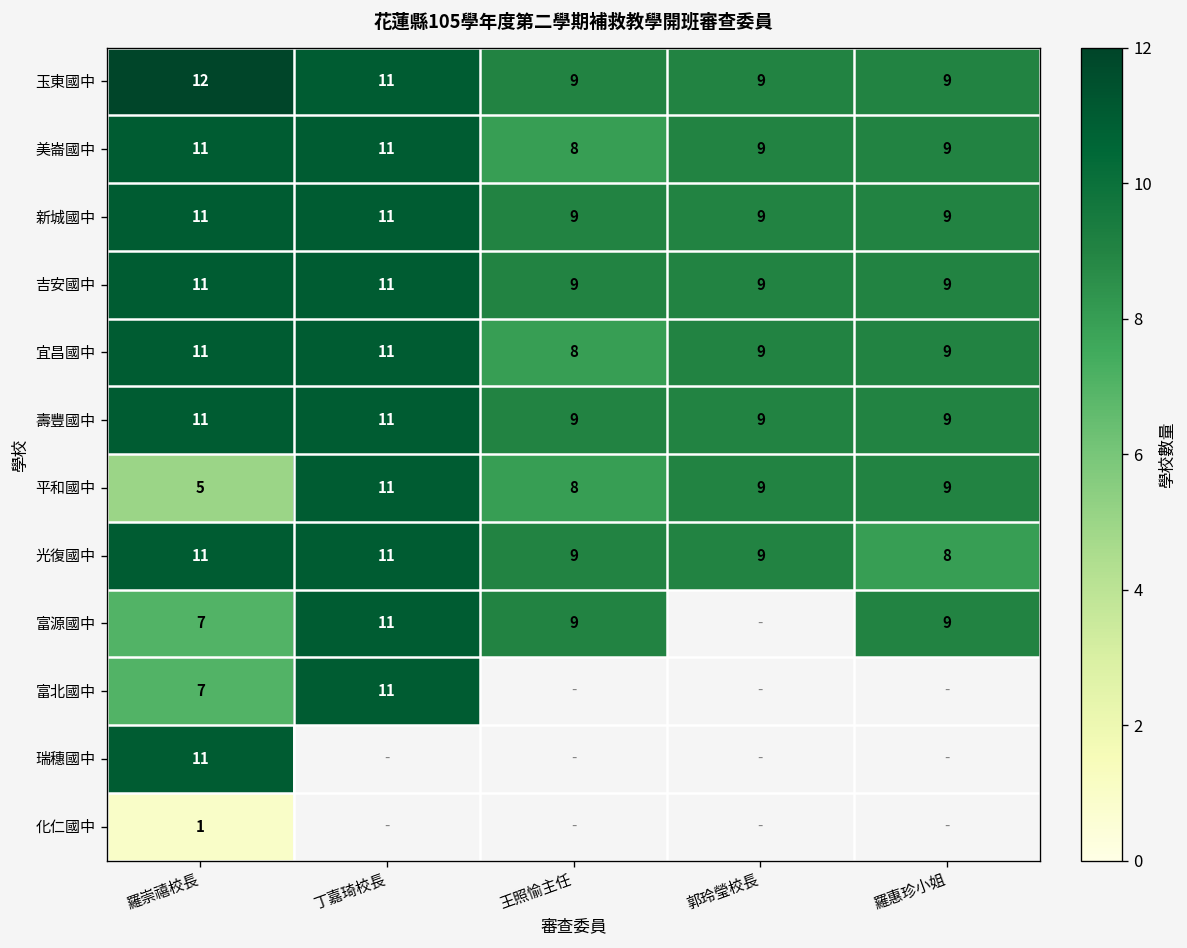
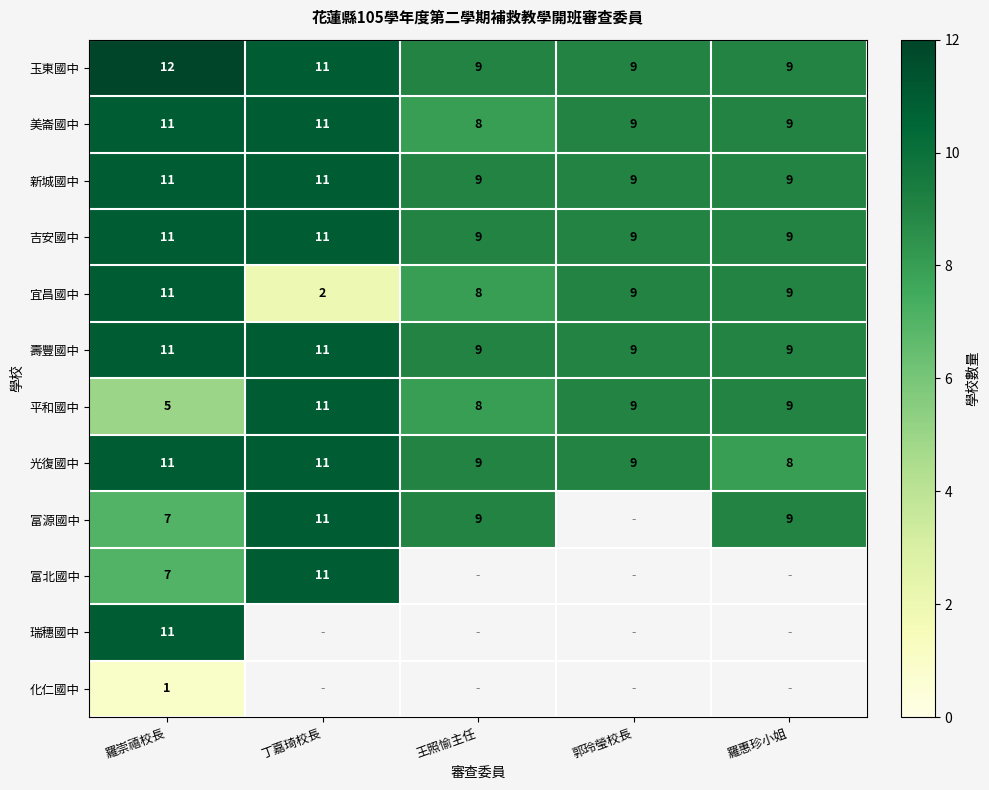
  {
    "玉東國中": {
      "羅崇禧校長": 12,
      "丁嘉琦校長": 11,
      "王照愉主任": 9,
      "郭玲瑩校長": 9,
      "羅惠珍小姐": 9
    },
    "美崙國中": {
      "羅崇禧校長": 11,
      "丁嘉琦校長": 11,
      "王照愉主任": 8,
      "郭玲瑩校長": 9,
      "羅惠珍小姐": 9
    },
    "新城國中": {
      "羅崇禧校長": 11,
      "丁嘉琦校長": 11,
      "王照愉主任": 9,
      "郭玲瑩校長": 9,
      "羅惠珍小姐": 9
    },
    "吉安國中": {
      "羅崇禧校長": 11,
      "丁嘉琦校長": 11,
      "王照愉主任": 9,
      "郭玲瑩校長": 9,
      "羅惠珍小姐": 9
    },
    "宜昌國中": {
      "羅崇禧校長": 11,
-     "丁嘉琦校長": 11,
+     "丁嘉琦校長": 2,
      "王照愉主任": 8,
      "郭玲瑩校長": 9,
      "羅惠珍小姐": 9
    },
    "壽豐國中": {
      "羅崇禧校長": 11,
      "丁嘉琦校長": 11,
      "王照愉主任": 9,
      "郭玲瑩校長": 9,
      "羅惠珍小姐": 9
    },
    "平和國中": {
      "羅崇禧校長": 5,
      "丁嘉琦校長": 11,
      "王照愉主任": 8,
      "郭玲瑩校長": 9,
      "羅惠珍小姐": 9
    },
    "光復國中": {
      "羅崇禧校長": 11,
      "丁嘉琦校長": 11,
      "王照愉主任": 9,
      "郭玲瑩校長": 9,
      "羅惠珍小姐": 8
    },
    "富源國中": {
      "羅崇禧校長": 7,
      "丁嘉琦校長": 11,
      "王照愉主任": 9,
      "羅惠珍小姐": 9
    },
    "富北國中": {
      "羅崇禧校長": 7,
      "丁嘉琦校長": 11
    },
    "瑞穗國中": {
      "羅崇禧校長": 11
    },
    "化仁國中": {
      "羅崇禧校長": 1
    }
  }
